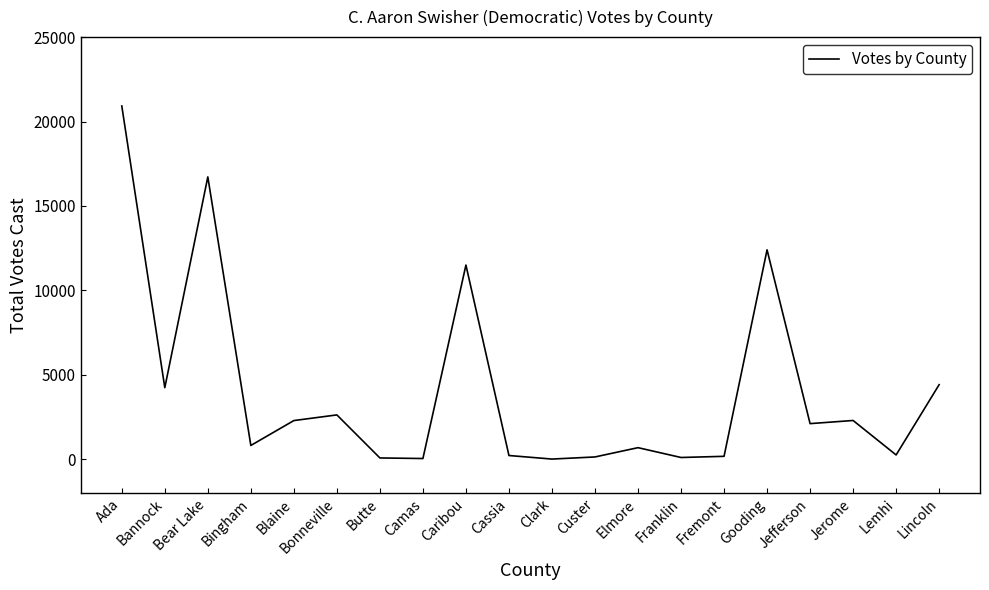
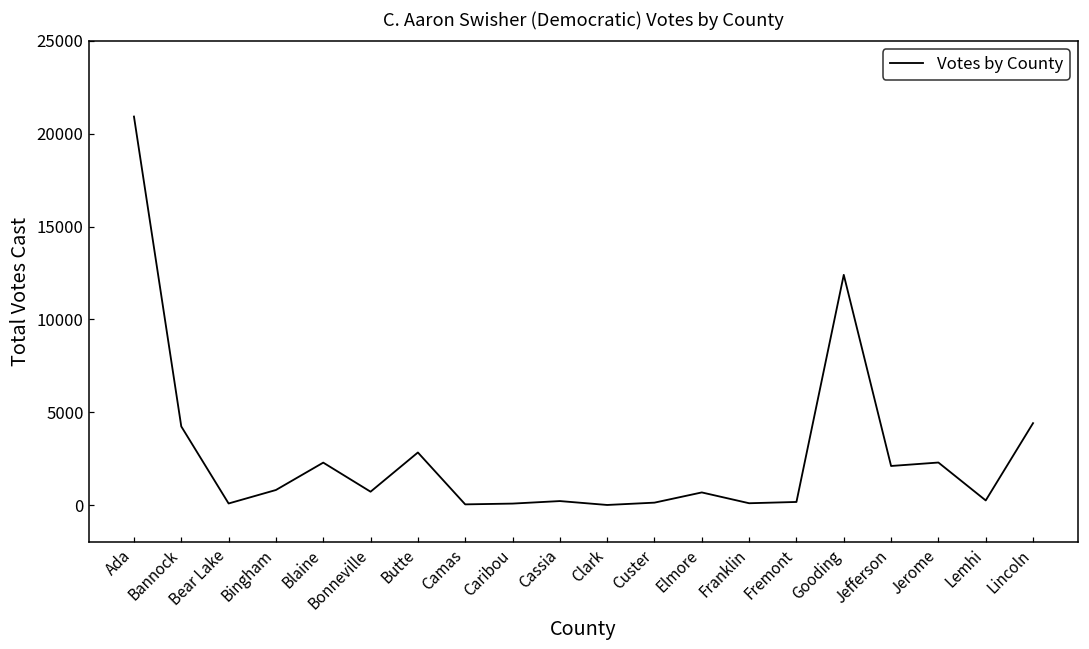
  {
    "Ada": 20900,
    "Bannock": 4200,
-   "Bear Lake": 16700,
+   "Bear Lake": 100,
    "Bingham": 800,
    "Blaine": 2300,
-   "Bonneville": 2600,
-   "Butte": 100,
+   "Bonneville": 700,
+   "Butte": 2800,
    "Camas": 0,
-   "Caribou": 11500,
+   "Caribou": 100,
    "Cassia": 200,
    "Clark": 0,
    "Custer": 100,
    "Elmore": 700,
    "Franklin": 100,
    "Fremont": 200,
    "Gooding": 12400,
    "Jefferson": 2100,
    "Jerome": 2300,
    "Lemhi": 300,
    "Lincoln": 4400
  }
